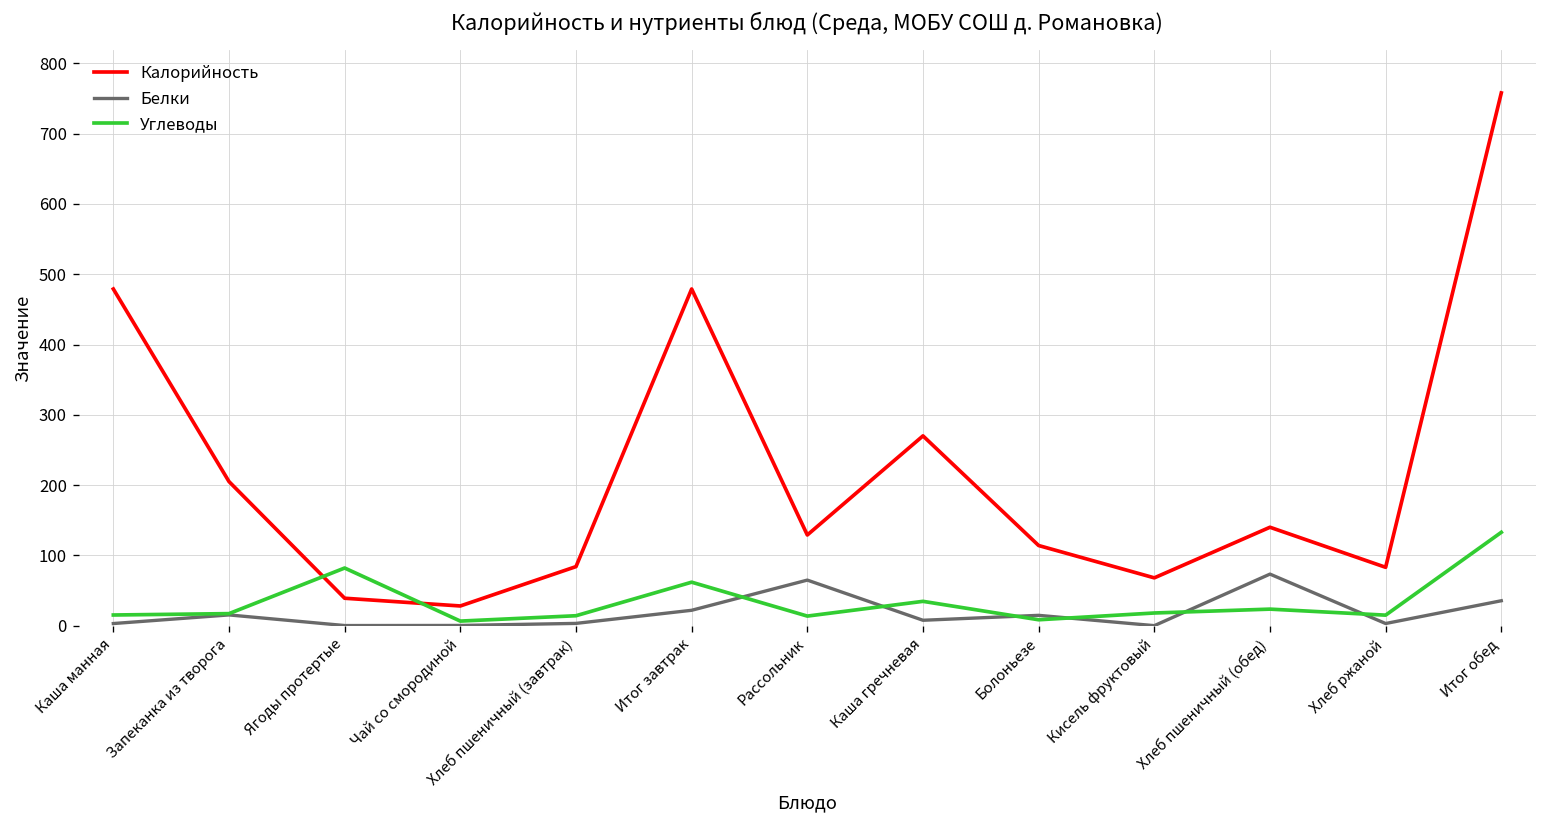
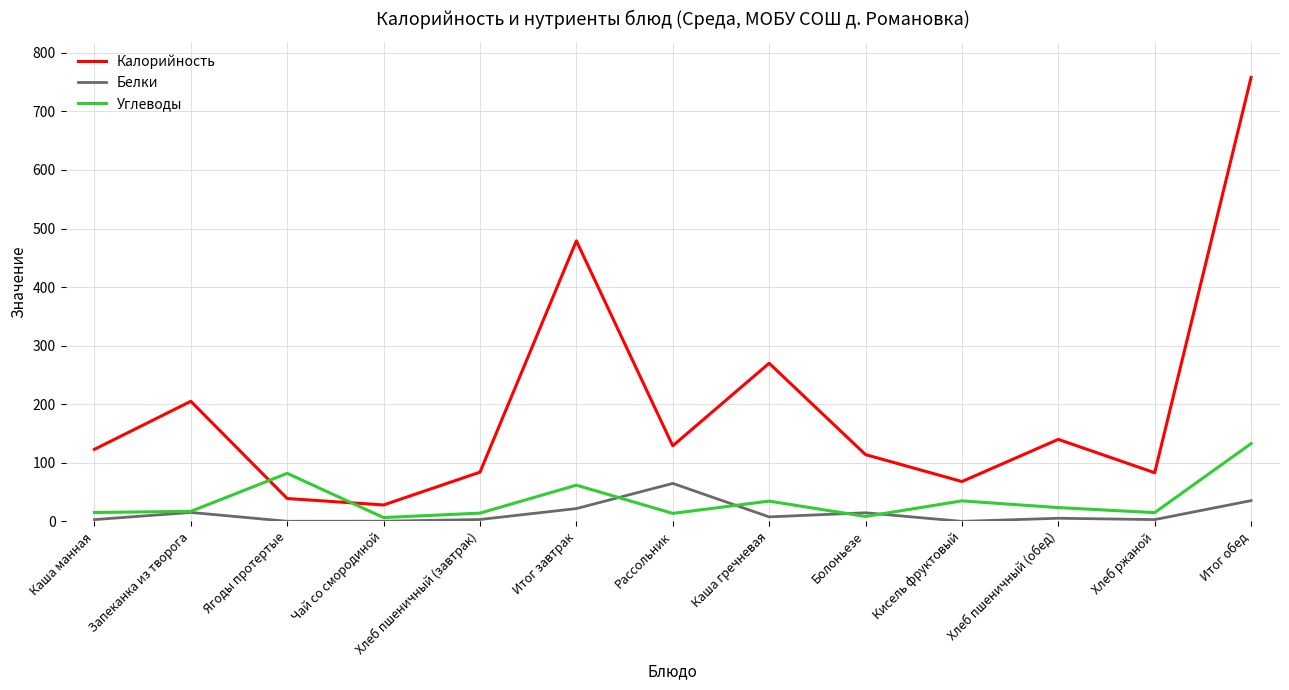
  {
    "Калорийность": {
-     "Каша манная": 480,
+     "Каша манная": 120,
      "Запеканка из творога": 210,
      "Ягоды протертые": 40,
      "Чай со смородиной": 30,
      "Хлеб пшеничный (завтрак)": 80,
      "Итог завтрак": 480,
      "Рассольник": 130,
      "Каша гречневая": 270,
      "Болоньезе": 110,
      "Кисель фруктовый": 70,
      "Хлеб пшеничный (обед)": 140,
      "Хлеб ржаной": 80,
      "Итог обед": 760
    },
    "Белки": {
      "Каша манная": 0,
      "Ягоды протертые": 0,
      "Чай со смородиной": 0,
      "Хлеб пшеничный (завтрак)": 0,
      "Итог завтрак": 20,
      "Рассольник": 60,
      "Каша гречневая": 10,
      "Болоньезе": 10,
      "Кисель фруктовый": 0,
-     "Хлеб пшеничный (обед)": 70,
+     "Хлеб пшеничный (обед)": 10,
      "Хлеб ржаной": 0,
      "Итог обед": 40
    },
    "Углеводы": {
      "Каша манная": 20,
      "Ягоды протертые": 80,
      "Чай со смородиной": 10,
      "Хлеб пшеничный (завтрак)": 10,
      "Итог завтрак": 60,
      "Рассольник": 10,
      "Каша гречневая": 30,
      "Болоньезе": 10,
-     "Кисель фруктовый": 20,
+     "Кисель фруктовый": 40,
      "Хлеб пшеничный (обед)": 20,
      "Хлеб ржаной": 10,
      "Итог обед": 130
    }
  }
